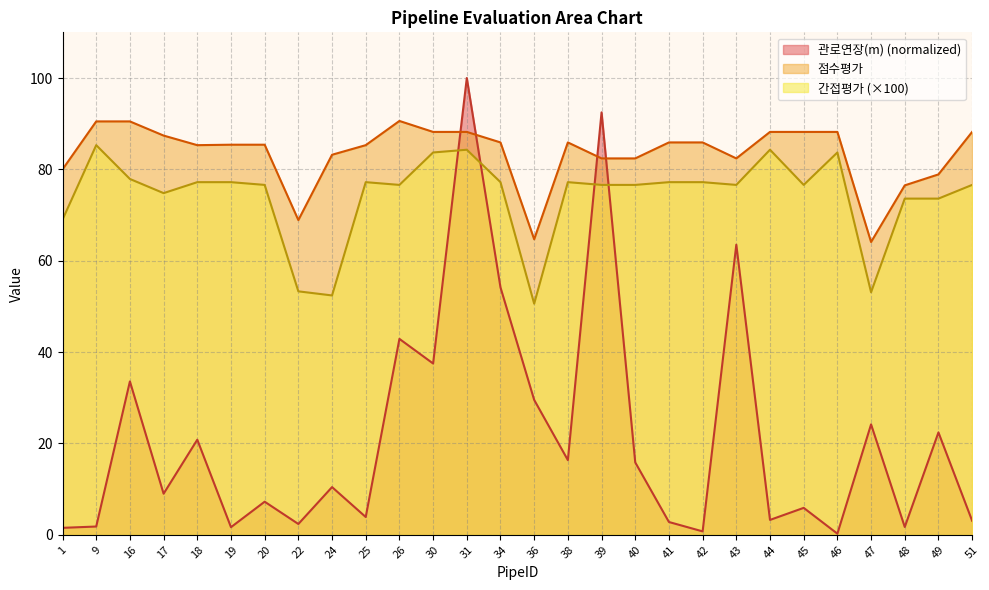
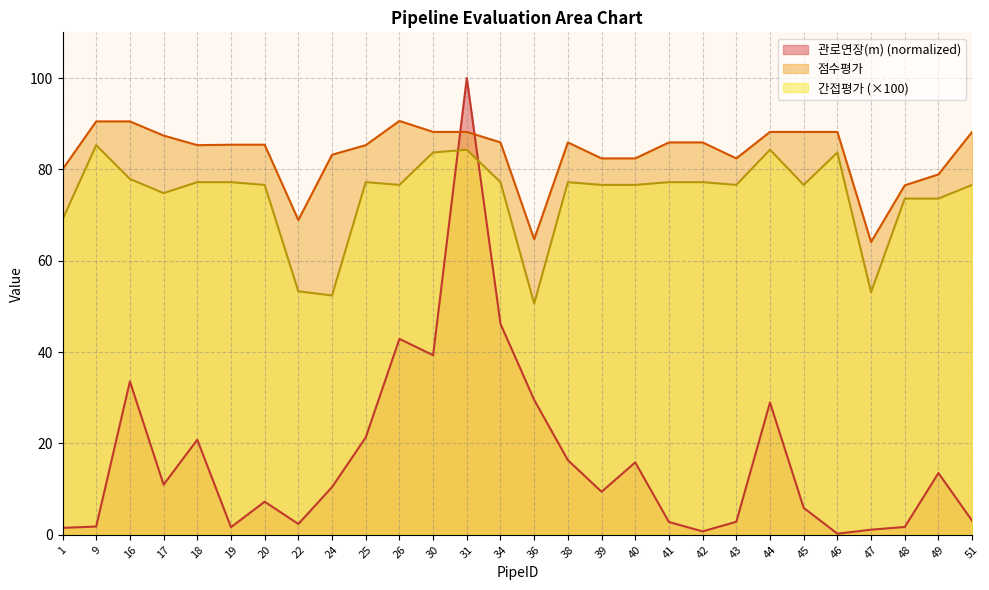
  {
    "관로연장(m) (normalized)": {
      "1": 2,
      "9": 2,
      "16": 34,
-     "17": 9,
+     "17": 11,
      "18": 21,
      "19": 2,
      "20": 7,
      "22": 2,
      "24": 10,
-     "25": 4,
+     "25": 21,
      "26": 43,
-     "30": 38,
+     "30": 39,
      "31": 100,
-     "34": 54,
+     "34": 46,
      "36": 30,
      "38": 16,
-     "39": 92,
+     "39": 9,
      "40": 16,
      "41": 3,
      "42": 1,
-     "43": 64,
-     "44": 3,
+     "43": 3,
+     "44": 29,
      "45": 6,
      "46": 0,
-     "47": 24,
+     "47": 1,
      "48": 2,
-     "49": 22,
+     "49": 14,
      "51": 3
    }
  }
